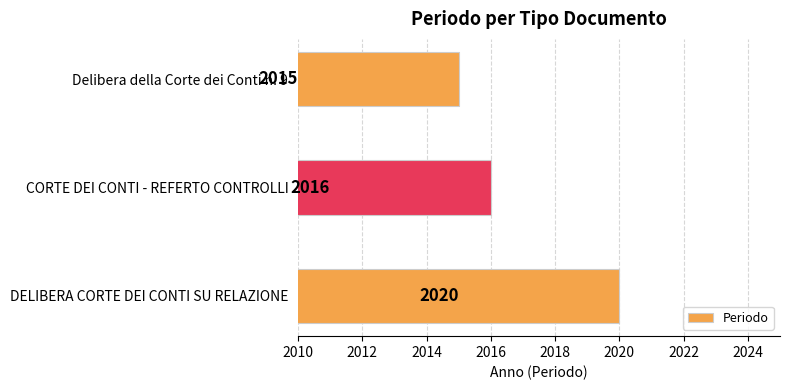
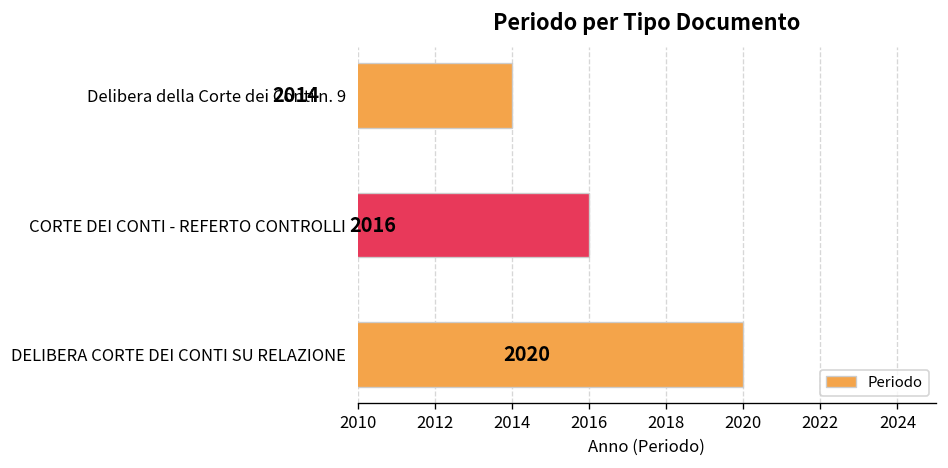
  {
-   "Delibera della Corte dei Conti n. 9": 2015,
+   "Delibera della Corte dei Conti n. 9": 2014,
    "CORTE DEI CONTI - REFERTO CONTROLLI": 2016,
    "DELIBERA CORTE DEI CONTI SU RELAZIONE": 2020
  }
